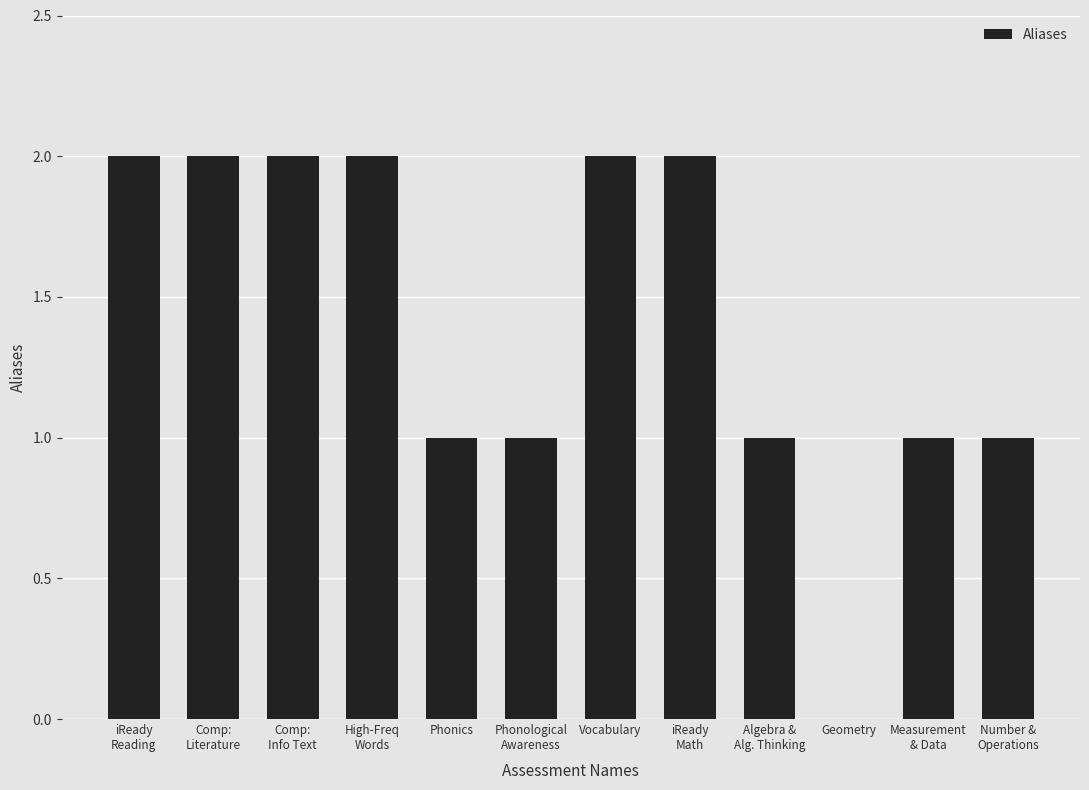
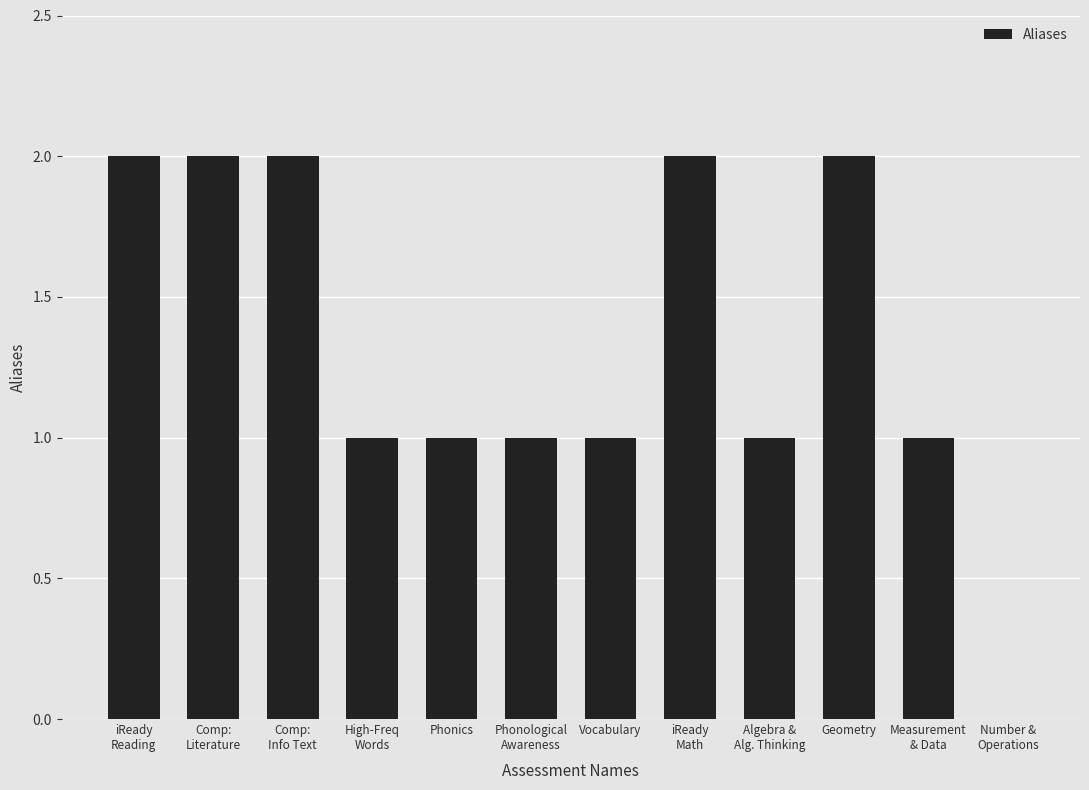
  {
    "iReady Reading": 2,
    "Comp: Literature": 2,
    "Comp: Info Text": 2,
-   "High-Freq Words": 2,
+   "High-Freq Words": 1,
    "Phonics": 1,
    "Phonological Awareness": 1,
-   "Vocabulary": 2,
+   "Vocabulary": 1,
    "iReady Math": 2,
    "Algebra & Alg. Thinking": 1,
-   "Geometry": 0,
+   "Geometry": 2,
    "Measurement & Data": 1,
-   "Number & Operations": 1
+   "Number & Operations": 0
  }
